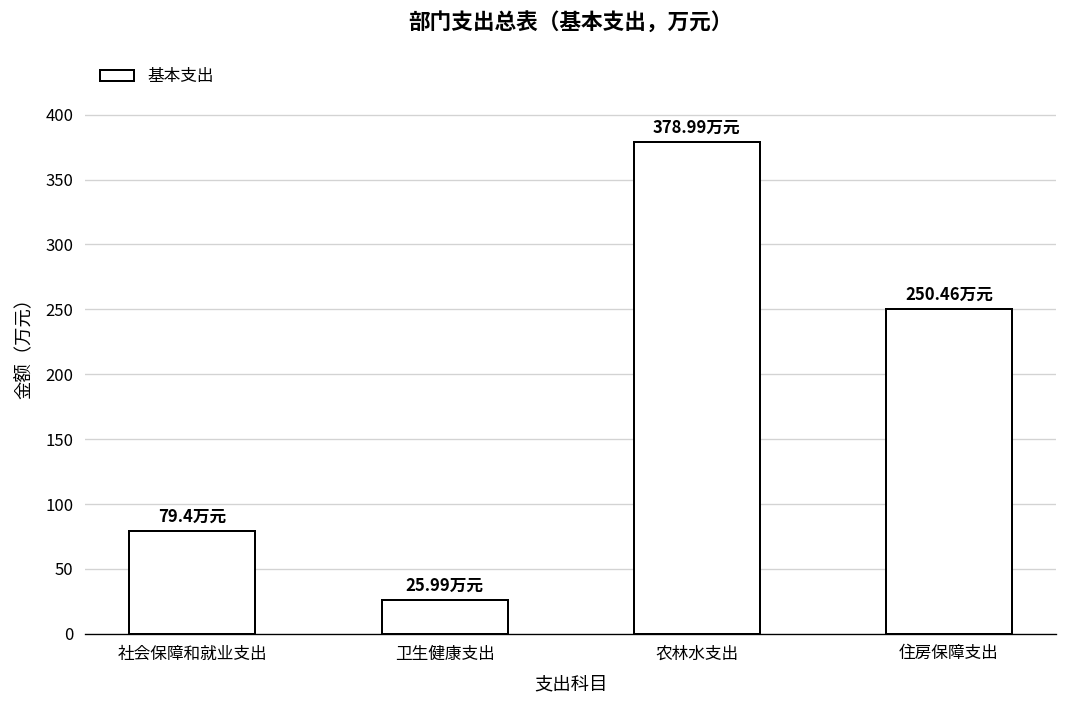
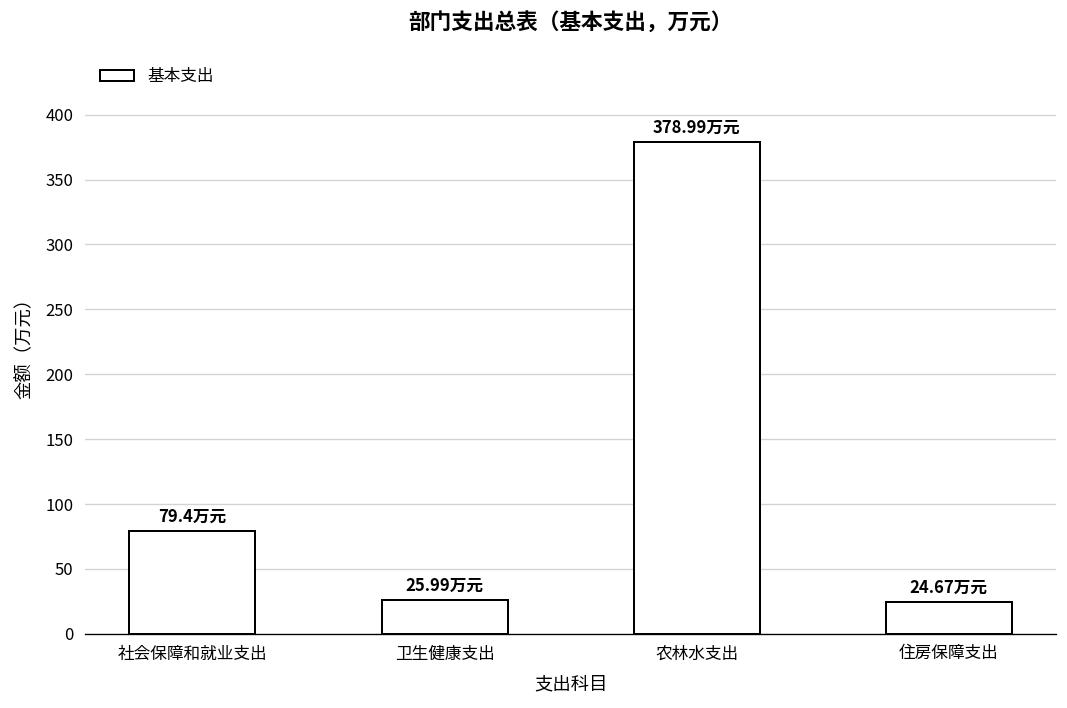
  {
    "社会保障和就业支出": 79.4,
    "卫生健康支出": 25.99,
    "农林水支出": 378.99,
-   "住房保障支出": 250.46
+   "住房保障支出": 24.67
  }
